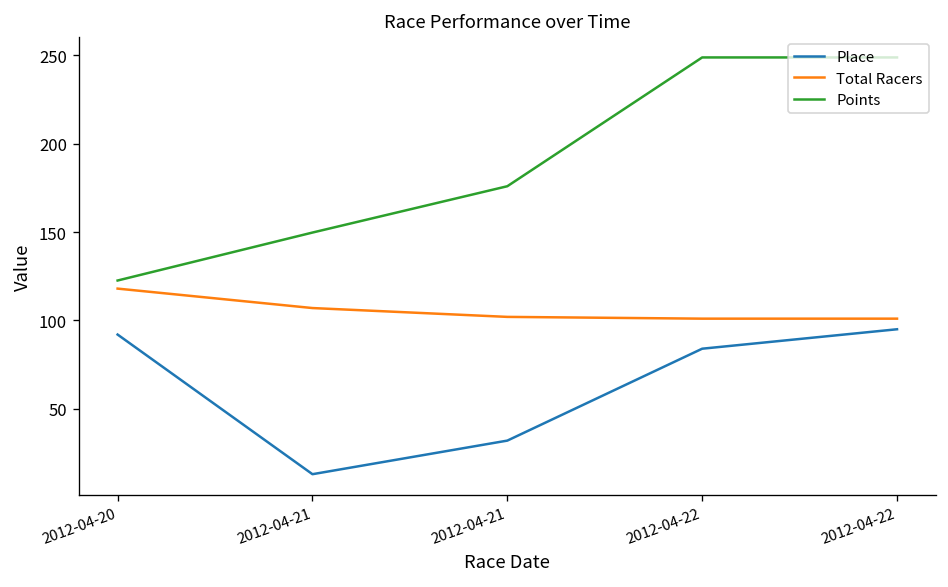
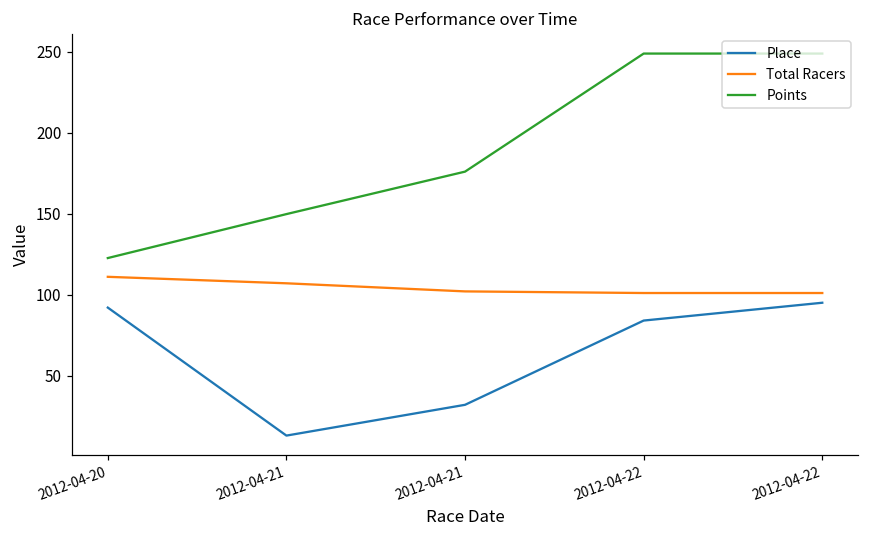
  {
    "Place": {
      "2012-04-20": 92
    },
    "Total Racers": {
-     "2012-04-20": 118
+     "2012-04-20": 111
    },
    "Points": {
      "2012-04-20": 123
    }
  }
